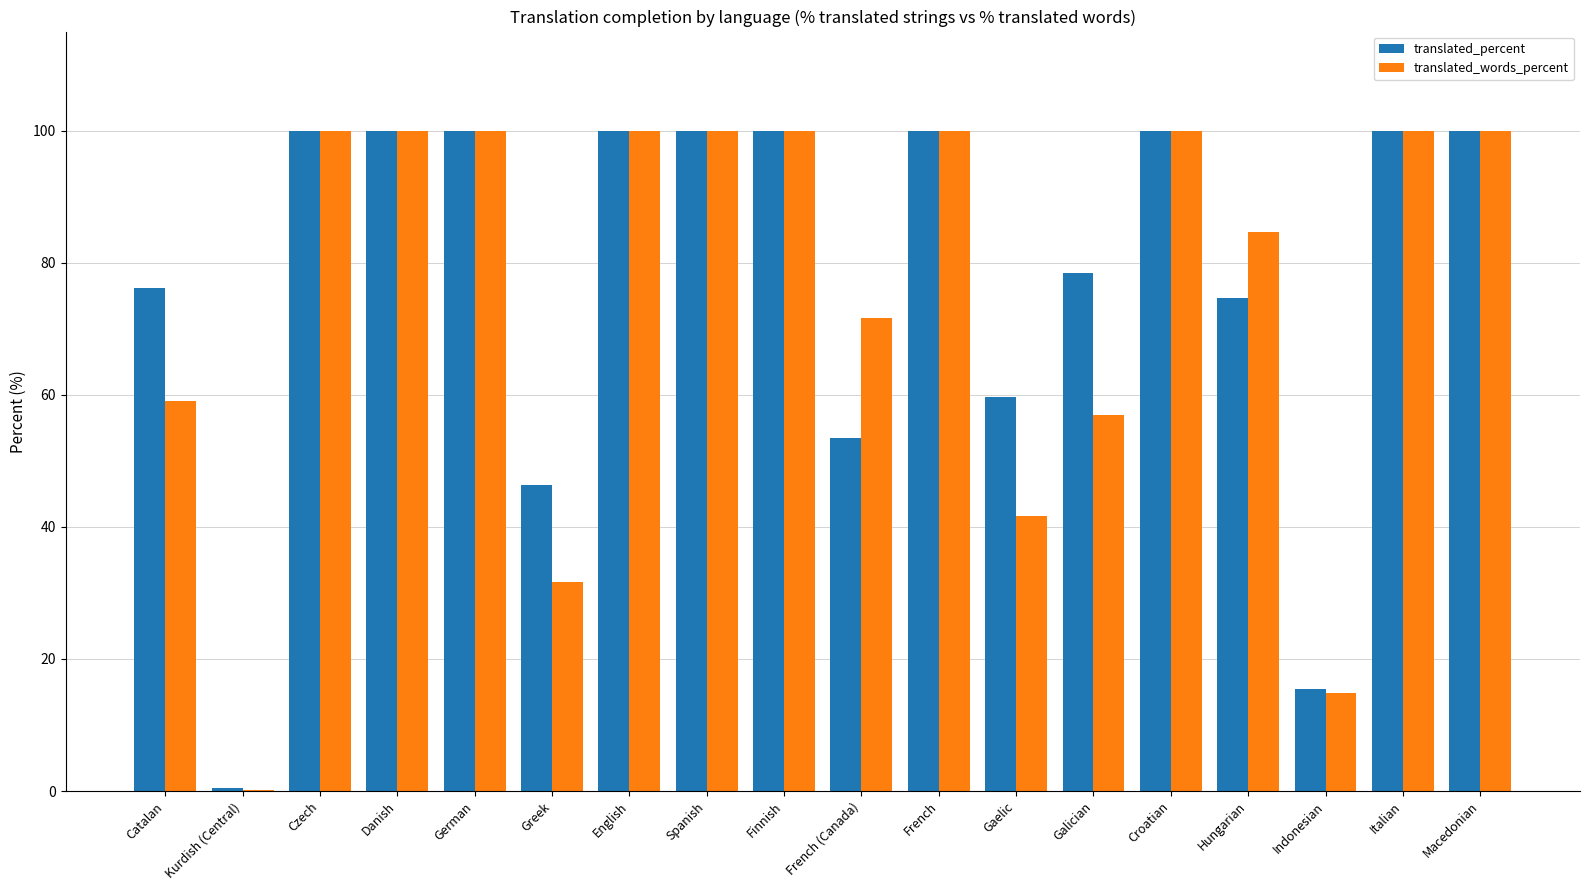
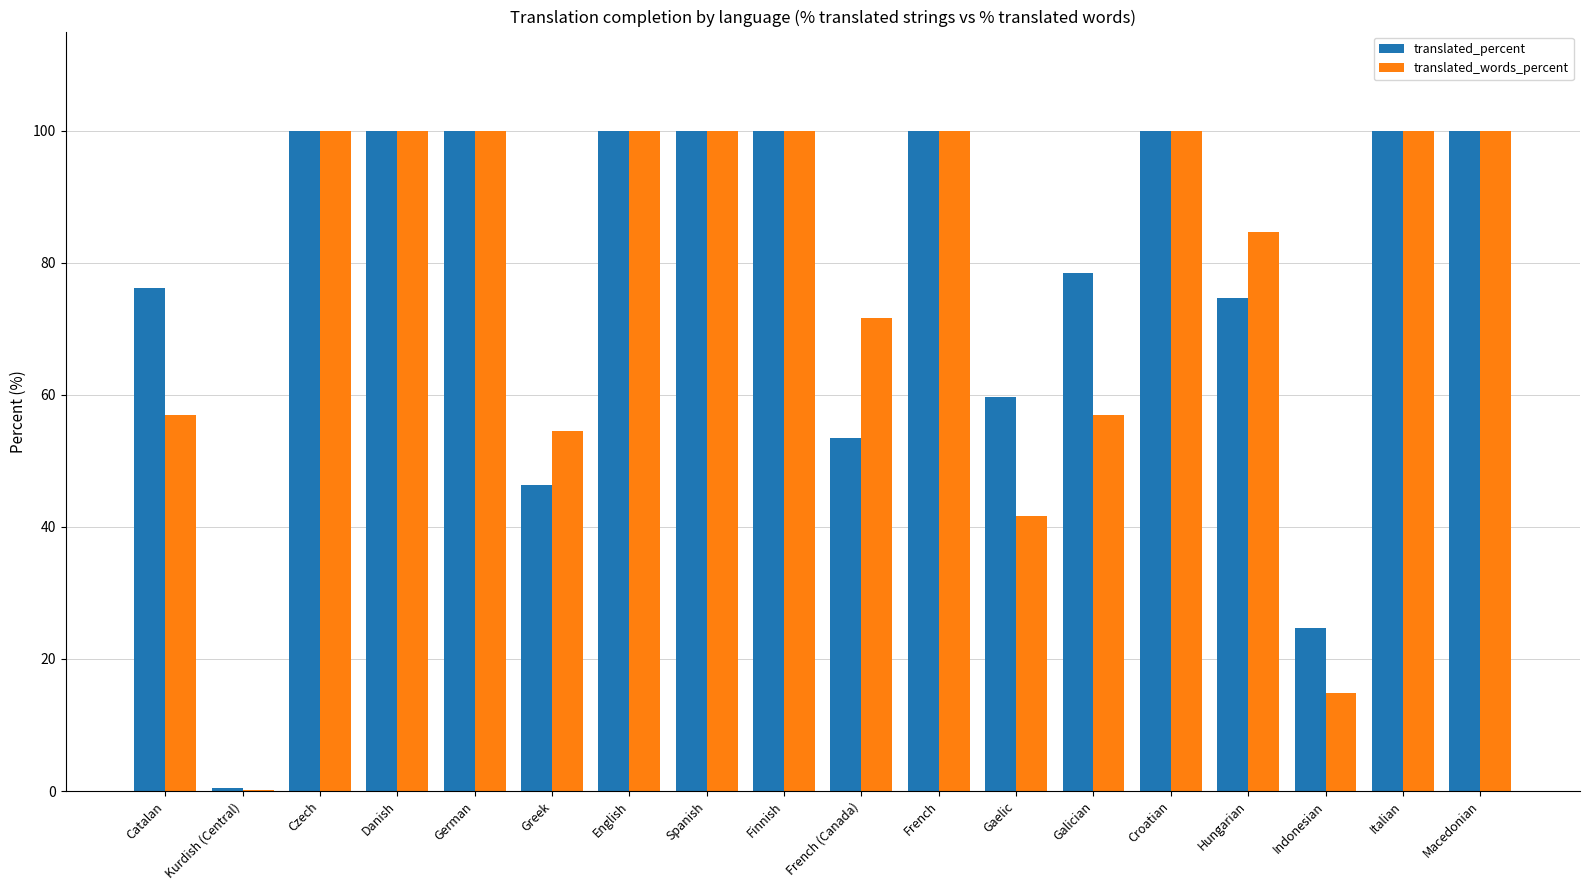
  {
    "translated_percent": {
      "Catalan": 76,
      "Kurdish (Central)": 1,
      "Czech": 100,
      "Danish": 100,
      "German": 100,
      "Greek": 46,
      "English": 100,
      "Spanish": 100,
      "Finnish": 100,
      "French (Canada)": 54,
      "French": 100,
      "Gaelic": 60,
      "Galician": 78,
      "Croatian": 100,
      "Hungarian": 75,
-     "Indonesian": 15,
+     "Indonesian": 25,
      "Italian": 100,
      "Macedonian": 100
    },
    "translated_words_percent": {
-     "Catalan": 59,
+     "Catalan": 57,
      "Czech": 100,
      "Danish": 100,
      "German": 100,
-     "Greek": 32,
+     "Greek": 55,
      "English": 100,
      "Spanish": 100,
      "Finnish": 100,
      "French (Canada)": 72,
      "French": 100,
      "Gaelic": 42,
      "Galician": 57,
      "Croatian": 100,
      "Hungarian": 85,
      "Indonesian": 15,
      "Italian": 100,
      "Macedonian": 100
    }
  }
